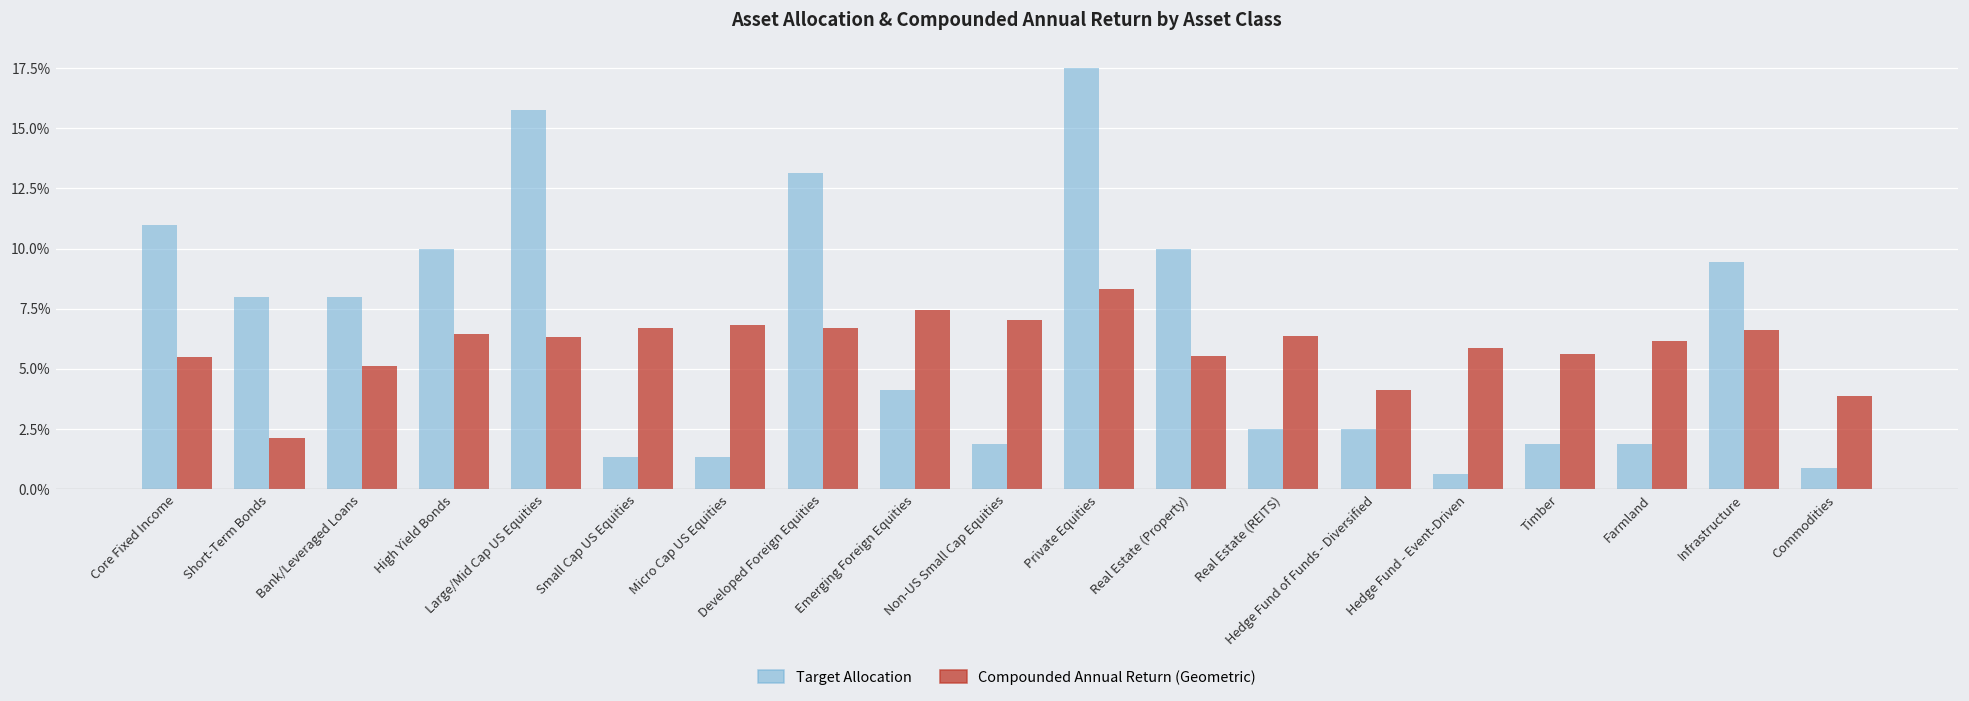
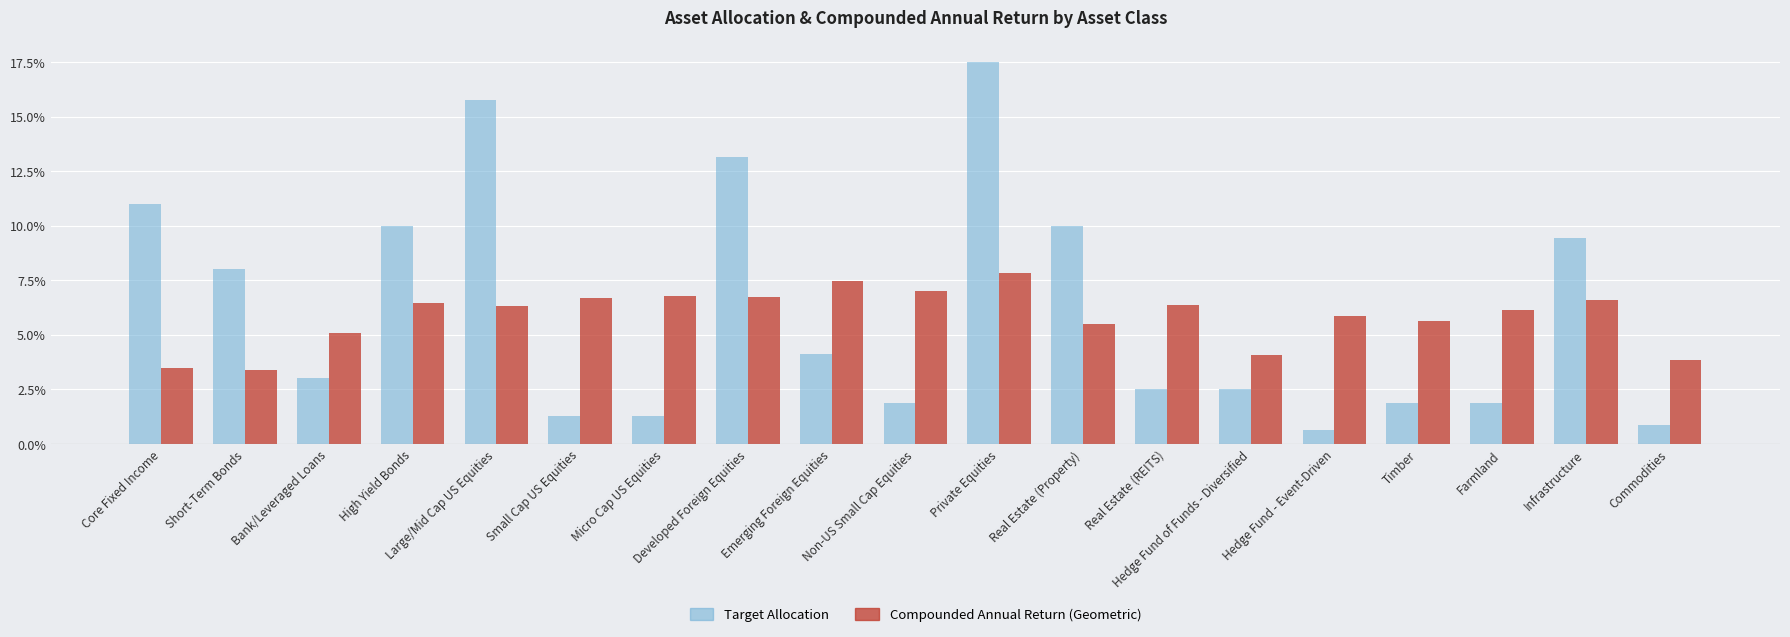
  {
    "Target Allocation": {
      "Core Fixed Income": "11.0%",
      "Short-Term Bonds": "8.0%",
-     "Bank/Leveraged Loans": "8.0%",
+     "Bank/Leveraged Loans": "3.0%",
      "High Yield Bonds": "10.0%",
      "Large/Mid Cap US Equities": "15.8%",
      "Small Cap US Equities": "1.3%",
      "Micro Cap US Equities": "1.3%",
      "Developed Foreign Equities": "13.1%",
      "Emerging Foreign Equities": "4.1%",
      "Non-US Small Cap Equities": "1.9%",
      "Private Equities": "17.5%",
      "Real Estate (Property)": "10.0%",
      "Real Estate (REITS)": "2.5%",
      "Hedge Fund of Funds - Diversified": "2.5%",
      "Hedge Fund - Event-Driven": "0.6%",
      "Timber": "1.9%",
      "Farmland": "1.9%",
      "Infrastructure": "9.4%",
      "Commodities": "0.9%"
    },
    "Compounded Annual Return (Geometric)": {
-     "Core Fixed Income": "5.5%",
-     "Short-Term Bonds": "2.1%",
+     "Core Fixed Income": "3.5%",
+     "Short-Term Bonds": "3.4%",
      "Bank/Leveraged Loans": "5.1%",
      "High Yield Bonds": "6.5%",
      "Large/Mid Cap US Equities": "6.3%",
      "Small Cap US Equities": "6.7%",
      "Micro Cap US Equities": "6.8%",
      "Developed Foreign Equities": "6.7%",
      "Emerging Foreign Equities": "7.4%",
      "Non-US Small Cap Equities": "7.0%",
-     "Private Equities": "8.3%",
+     "Private Equities": "7.8%",
      "Real Estate (Property)": "5.5%",
      "Real Estate (REITS)": "6.4%",
      "Hedge Fund of Funds - Diversified": "4.1%",
      "Hedge Fund - Event-Driven": "5.9%",
      "Timber": "5.6%",
      "Farmland": "6.2%",
      "Infrastructure": "6.6%",
      "Commodities": "3.8%"
    }
  }
